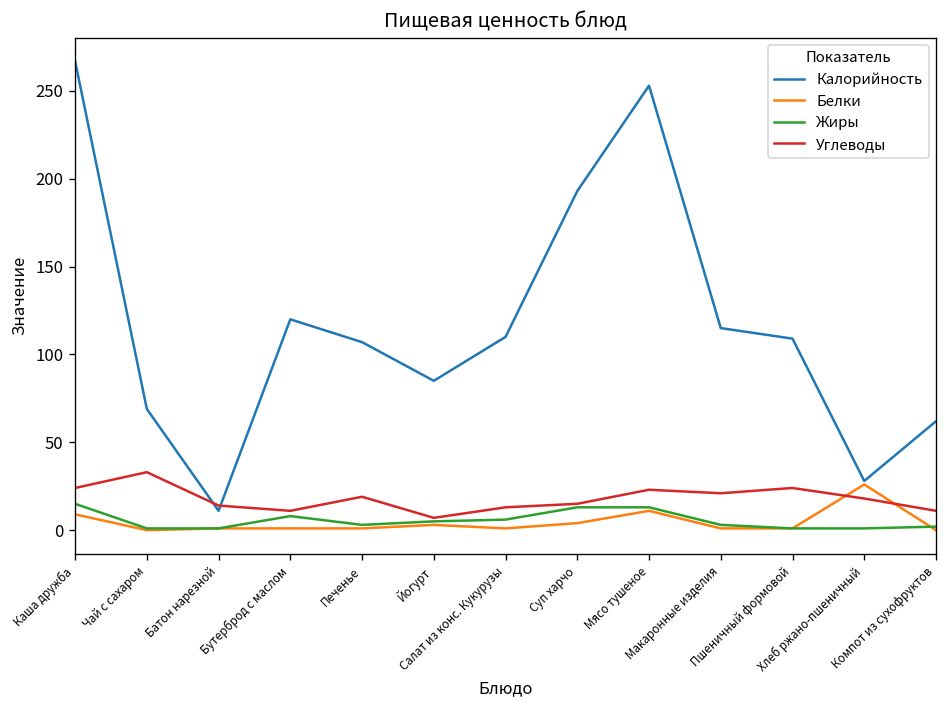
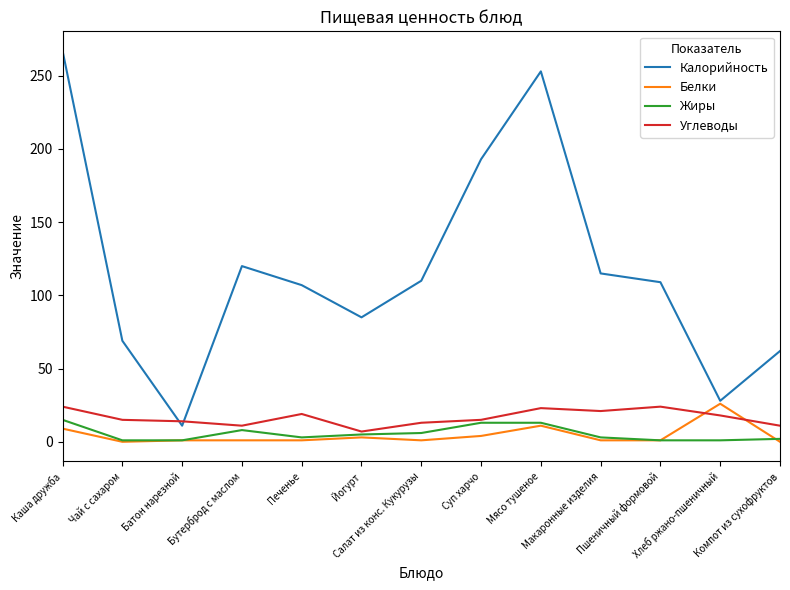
  {
    "Калорийность": {
      "Каша дружба": 267,
      "Чай с сахаром": 69,
      "Батон нарезной": 11,
      "Бутерброд с маслом": 120,
      "Печенье": 107,
      "Йогурт": 85,
      "Салат из конс. Кукурузы": 110,
      "Суп харчо": 193,
      "Мясо тушеное": 253,
      "Макаронные изделия": 115,
      "Пшеничный формовой": 109,
      "Хлеб ржано-пшеничный": 28,
      "Компот из сухофруктов": 62
    },
    "Белки": {
      "Каша дружба": 9,
      "Бутерброд с маслом": 1,
      "Печенье": 1,
      "Йогурт": 3,
      "Салат из конс. Кукурузы": 1,
      "Суп харчо": 4,
      "Мясо тушеное": 11,
      "Макаронные изделия": 1,
      "Хлеб ржано-пшеничный": 26,
      "Компот из сухофруктов": 0
    },
    "Жиры": {
      "Каша дружба": 15,
      "Бутерброд с маслом": 8,
      "Печенье": 3,
      "Йогурт": 5,
      "Салат из конс. Кукурузы": 6,
      "Суп харчо": 13,
      "Мясо тушеное": 13,
      "Макаронные изделия": 3,
      "Хлеб ржано-пшеничный": 1,
      "Компот из сухофруктов": 2
    },
    "Углеводы": {
      "Каша дружба": 24,
-     "Чай с сахаром": 33,
+     "Чай с сахаром": 15,
      "Батон нарезной": 14,
      "Бутерброд с маслом": 11,
      "Печенье": 19,
      "Йогурт": 7,
      "Салат из конс. Кукурузы": 13,
      "Суп харчо": 15,
      "Мясо тушеное": 23,
      "Макаронные изделия": 21,
      "Пшеничный формовой": 24,
      "Хлеб ржано-пшеничный": 18,
      "Компот из сухофруктов": 11
    }
  }
